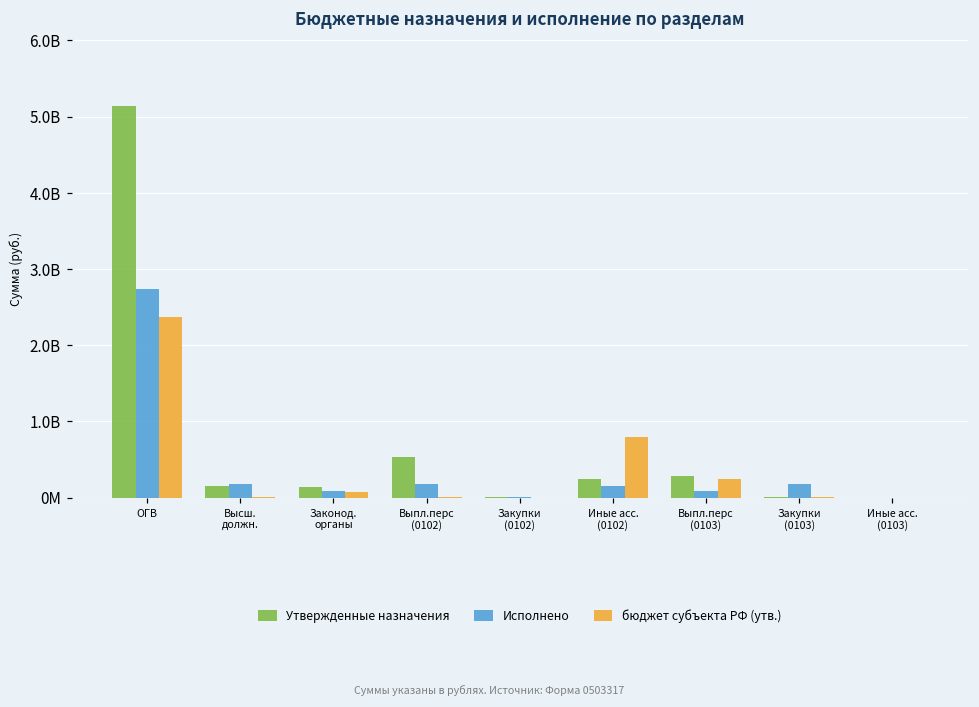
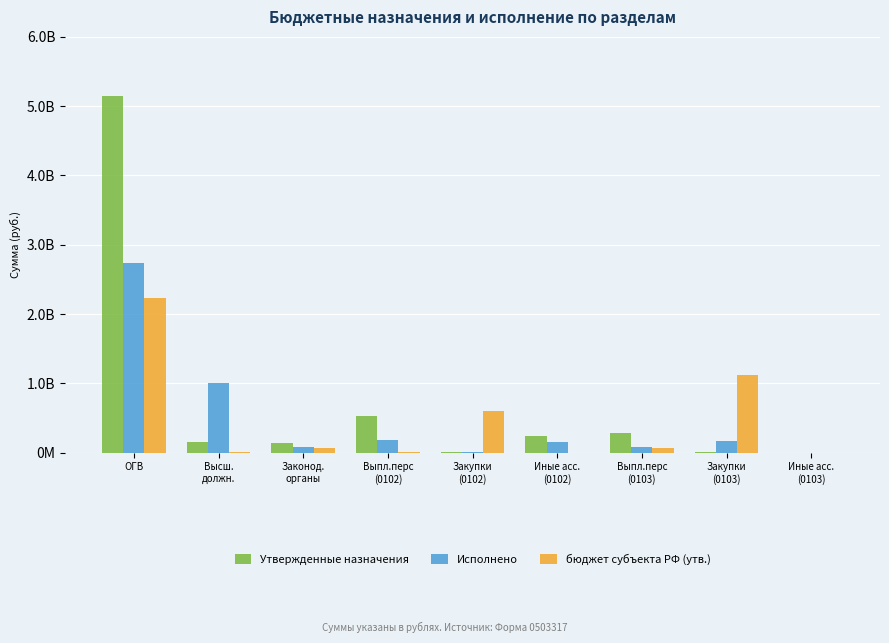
  {
    "Утвержденные назначения": {
      "ОГВ": 5100000000,
      "Высш. должн.": 200000000,
      "Законод. органы": 100000000,
      "Выпл.перс (0102)": 500000000,
      "Иные асс. (0102)": 200000000,
      "Выпл.перс (0103)": 300000000
    },
    "Исполнено": {
      "ОГВ": 2700000000,
-     "Высш. должн.": 200000000,
+     "Высш. должн.": 1000000000,
      "Законод. органы": 100000000,
      "Выпл.перс (0102)": 200000000,
      "Иные асс. (0102)": 100000000,
      "Выпл.перс (0103)": 100000000,
      "Закупки (0103)": 200000000
    },
    "бюджет субъекта РФ (утв.)": {
-     "ОГВ": 2400000000,
+     "ОГВ": 2200000000,
      "Законод. органы": 100000000,
-     "Закупки (0102)": 0,
-     "Иные асс. (0102)": 800000000,
-     "Выпл.перс (0103)": 200000000,
-     "Закупки (0103)": 0
+     "Закупки (0102)": 600000000,
+     "Иные асс. (0102)": 0,
+     "Выпл.перс (0103)": 100000000,
+     "Закупки (0103)": 1100000000
    }
  }
